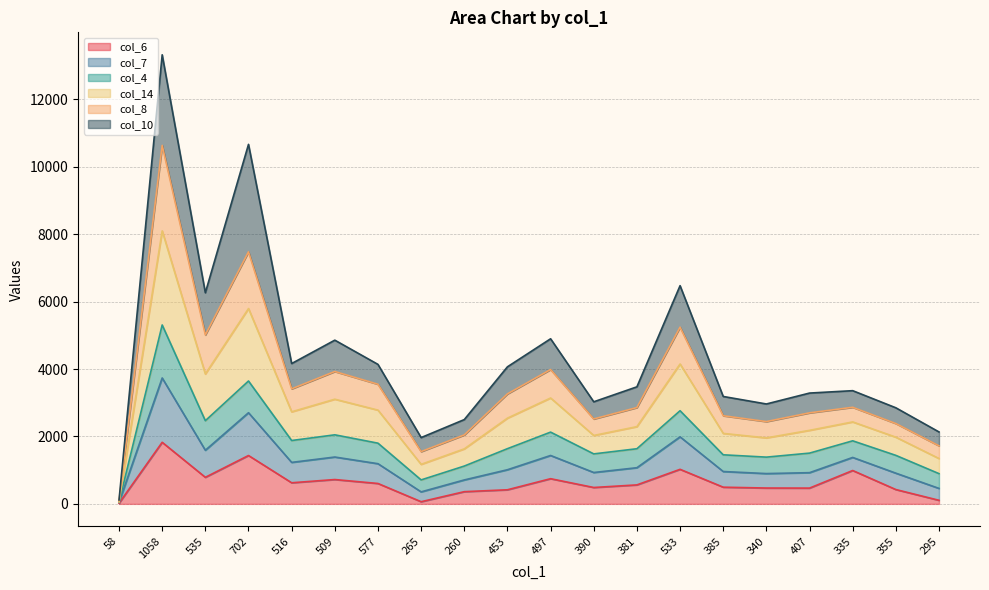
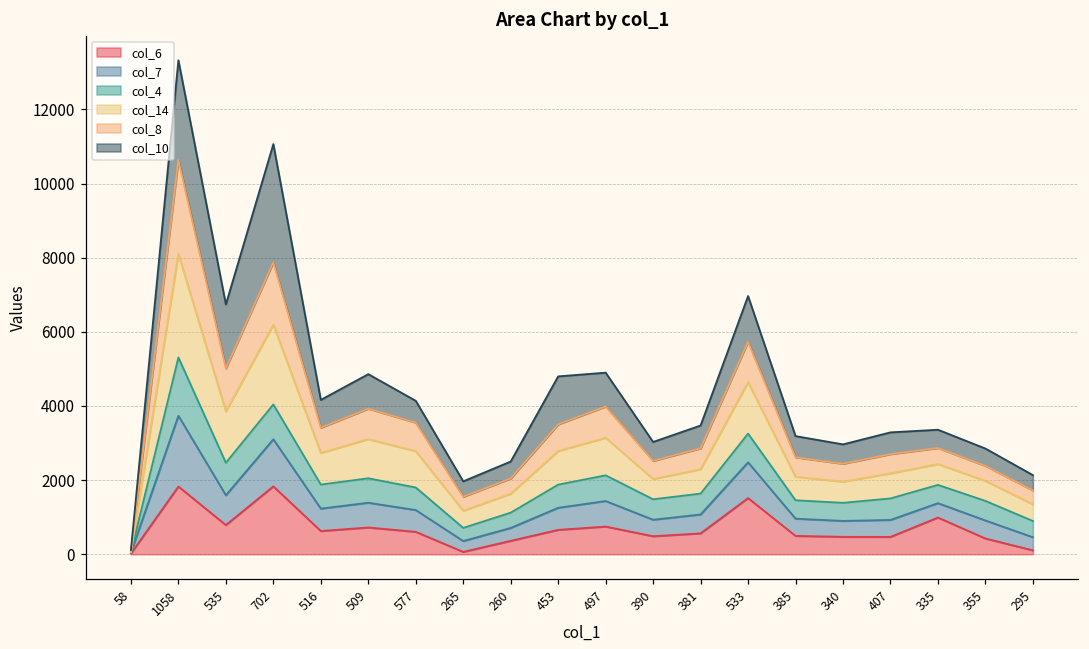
  {
    "col_6": {
      "1058": 1800,
      "535": 800,
-     "702": 1400,
+     "702": 1800,
      "516": 600,
      "509": 700,
      "577": 600,
      "265": 100,
      "260": 400,
-     "453": 400,
+     "453": 700,
      "497": 700,
      "390": 500,
      "381": 600,
-     "533": 1000,
+     "533": 1500,
      "385": 500,
      "340": 500,
      "407": 500,
      "335": 1000,
      "355": 400,
      "295": 100
    },
    "col_10": {
      "1058": 2700,
-     "535": 1300,
+     "535": 1700,
      "702": 3200,
      "516": 800,
      "509": 900,
      "577": 600,
      "265": 400,
      "260": 500,
-     "453": 800,
+     "453": 1300,
      "497": 900,
      "390": 500,
      "381": 600,
      "533": 1200,
      "385": 600,
      "340": 500,
      "407": 600,
      "335": 500,
      "355": 500,
      "295": 400
    }
  }
